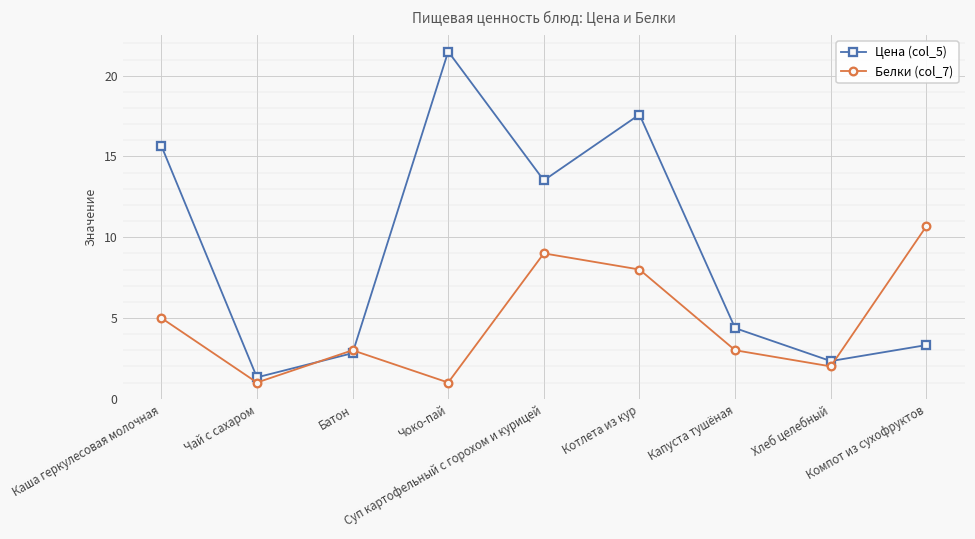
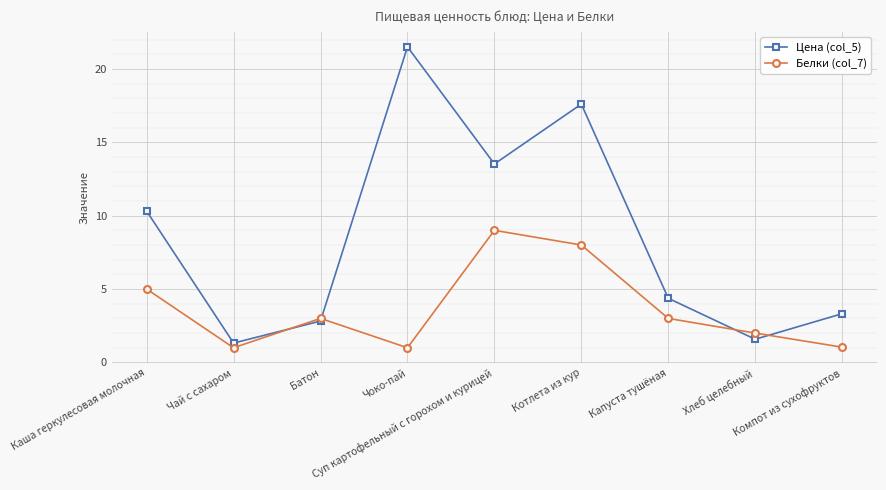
  {
    "Цена (col_5)": {
-     "Каша геркулесовая молочная": 15.7,
+     "Каша геркулесовая молочная": 10.3,
      "Чай с сахаром": 1.3,
      "Батон": 2.8,
      "Чоко-пай": 21.5,
      "Суп картофельный с горохом и курицей": 13.5,
      "Котлета из кур": 17.6,
      "Капуста тушёная": 4.4,
-     "Хлеб целебный": 2.3,
+     "Хлеб целебный": 1.6,
      "Компот из сухофруктов": 3.3
    },
    "Белки (col_7)": {
      "Каша геркулесовая молочная": 5.0,
      "Чай с сахаром": 1.0,
      "Батон": 3.0,
      "Чоко-пай": 1.0,
      "Суп картофельный с горохом и курицей": 9.0,
      "Котлета из кур": 8.0,
      "Капуста тушёная": 3.0,
      "Хлеб целебный": 2.0,
-     "Компот из сухофруктов": 10.7
+     "Компот из сухофруктов": 1.0
    }
  }
